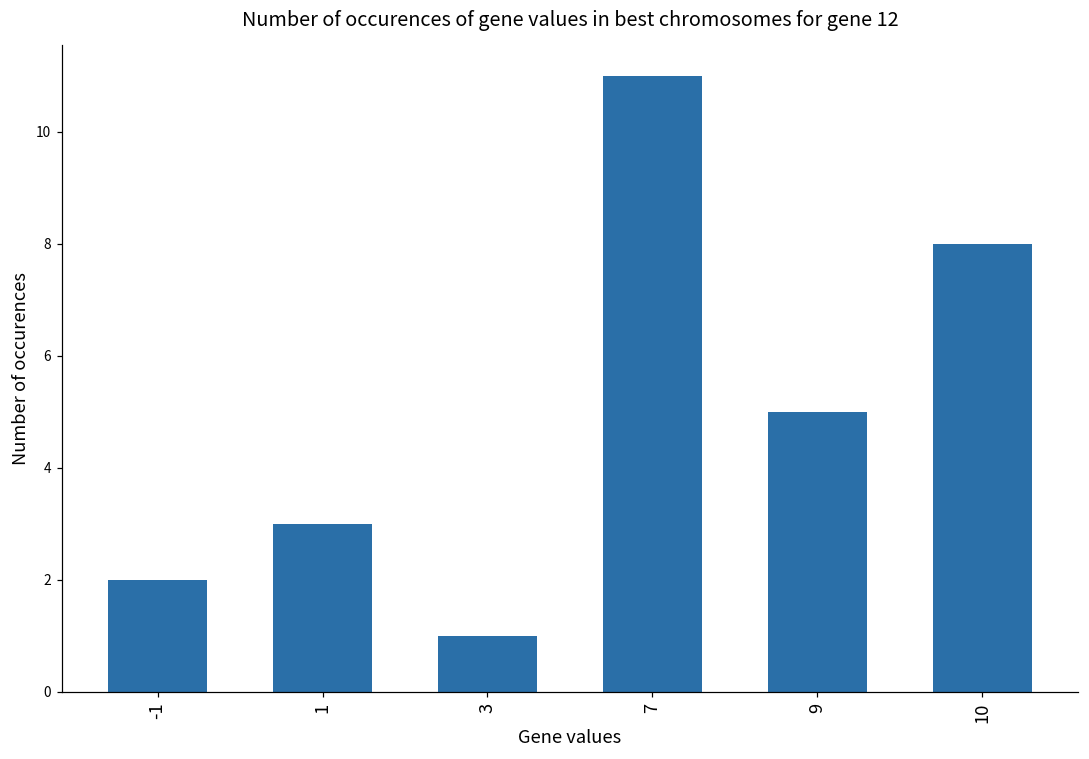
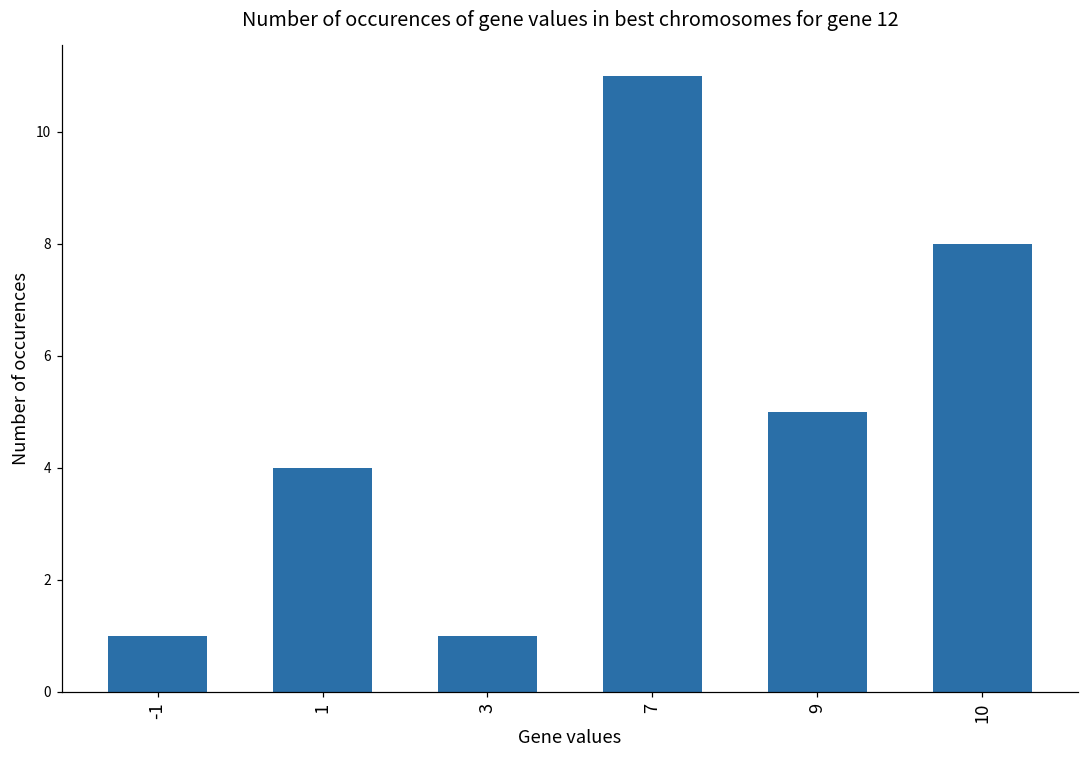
  {
-   "-1": 2,
-   "1": 3,
+   "-1": 1,
+   "1": 4,
    "3": 1,
    "7": 11,
    "9": 5,
    "10": 8
  }
